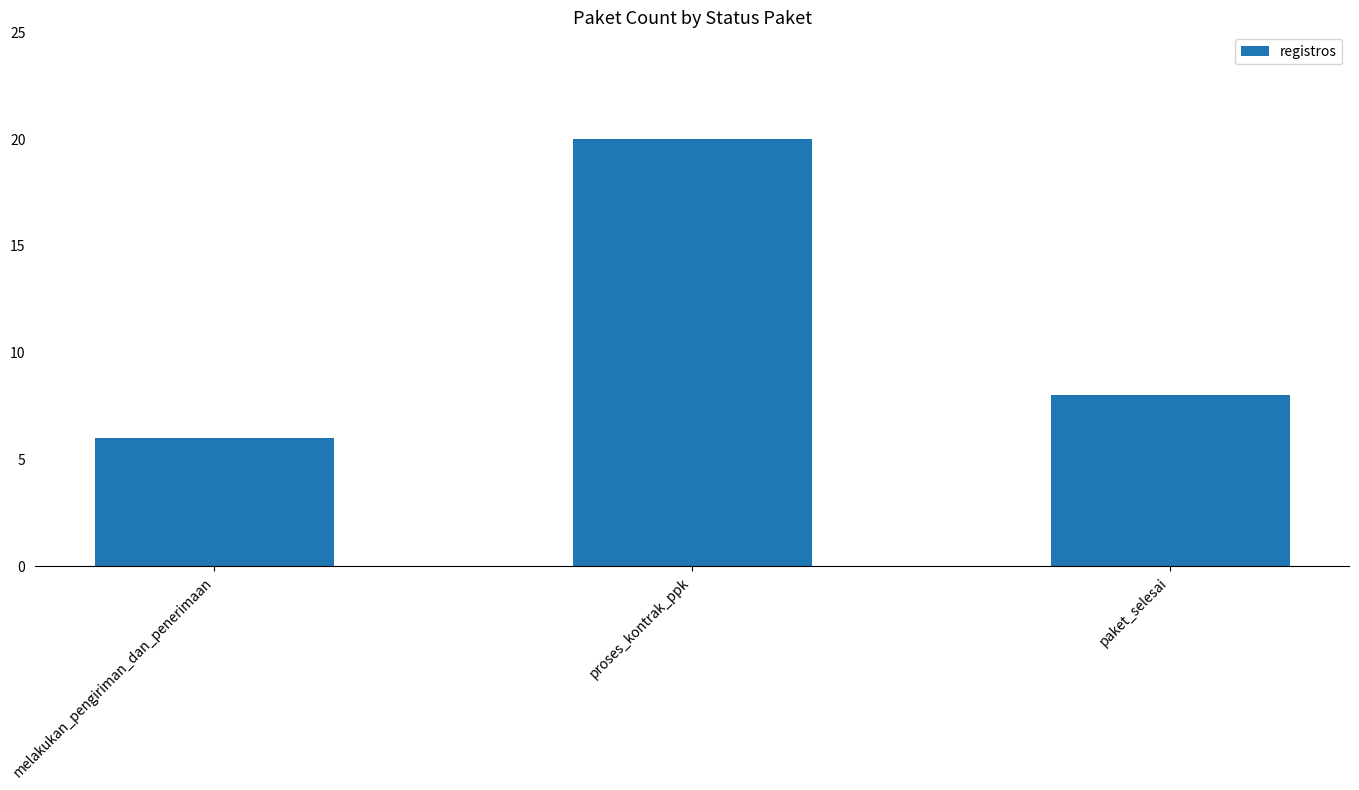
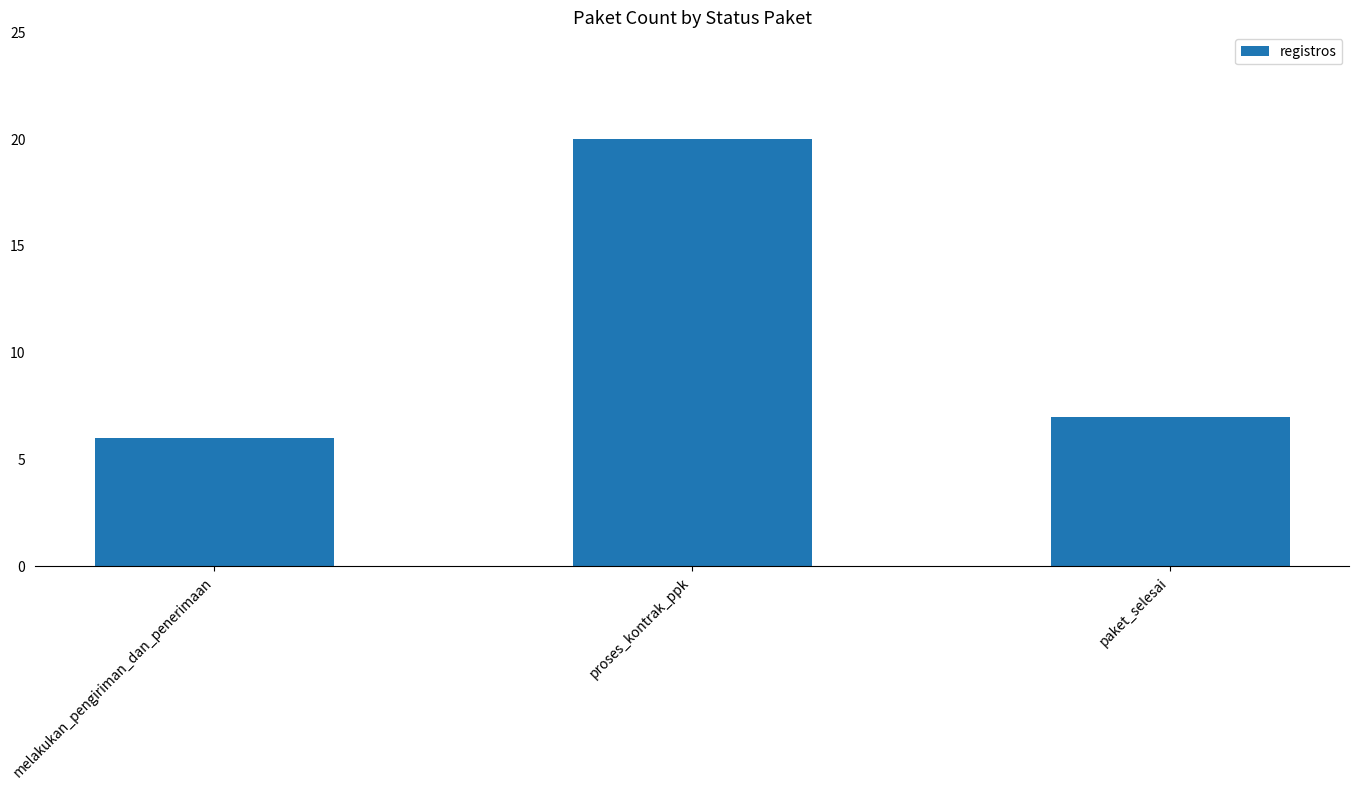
  {
    "melakukan_pengiriman_dan_penerimaan": 6,
    "proses_kontrak_ppk": 20,
-   "paket_selesai": 8
+   "paket_selesai": 7
  }
